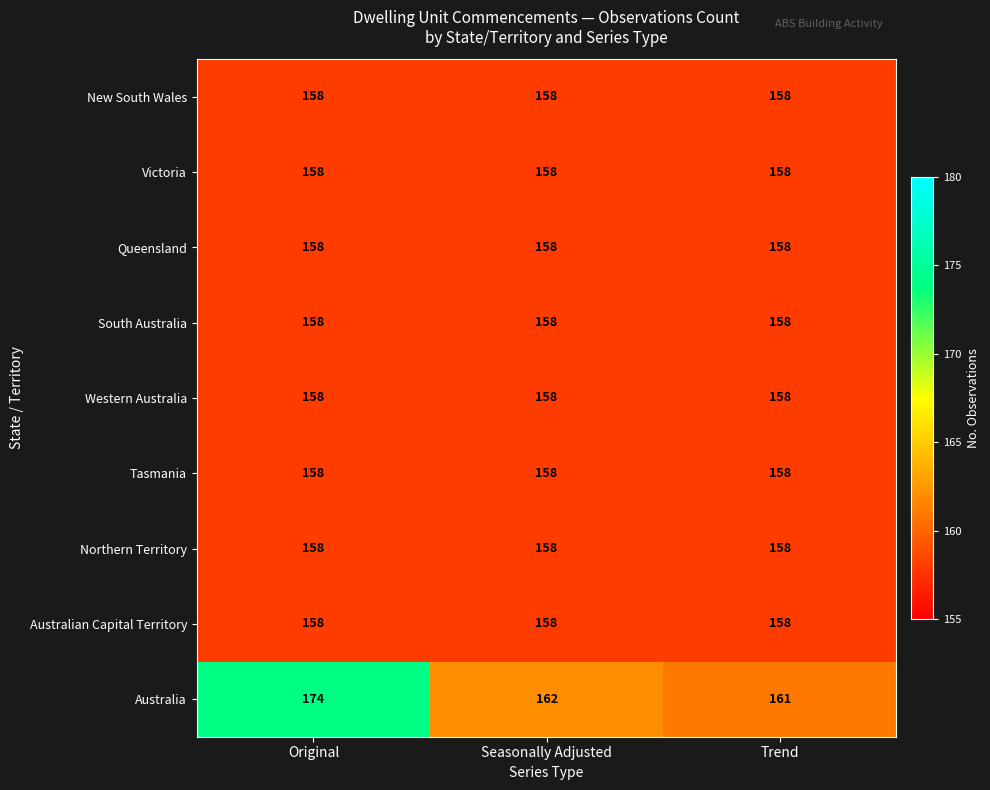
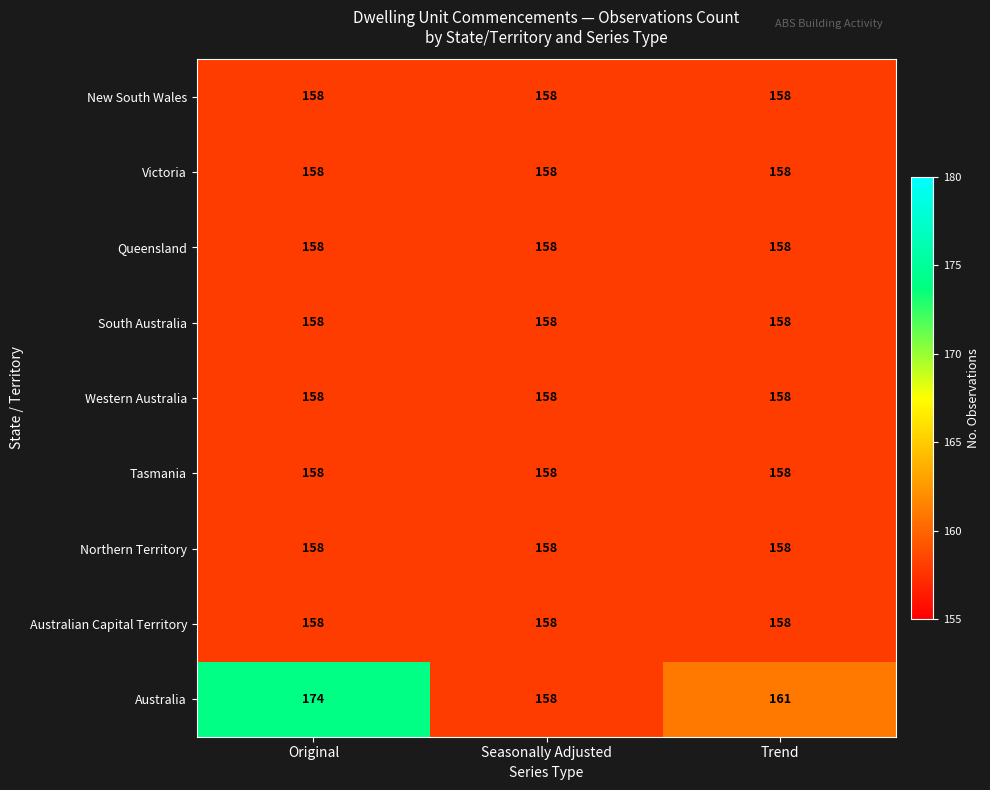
  {
    "New South Wales": {
      "Original": 158,
      "Seasonally Adjusted": 158,
      "Trend": 158
    },
    "Victoria": {
      "Original": 158,
      "Seasonally Adjusted": 158,
      "Trend": 158
    },
    "Queensland": {
      "Original": 158,
      "Seasonally Adjusted": 158,
      "Trend": 158
    },
    "South Australia": {
      "Original": 158,
      "Seasonally Adjusted": 158,
      "Trend": 158
    },
    "Western Australia": {
      "Original": 158,
      "Seasonally Adjusted": 158,
      "Trend": 158
    },
    "Tasmania": {
      "Original": 158,
      "Seasonally Adjusted": 158,
      "Trend": 158
    },
    "Northern Territory": {
      "Original": 158,
      "Seasonally Adjusted": 158,
      "Trend": 158
    },
    "Australian Capital Territory": {
      "Original": 158,
      "Seasonally Adjusted": 158,
      "Trend": 158
    },
    "Australia": {
      "Original": 174,
-     "Seasonally Adjusted": 162,
+     "Seasonally Adjusted": 158,
      "Trend": 161
    }
  }
